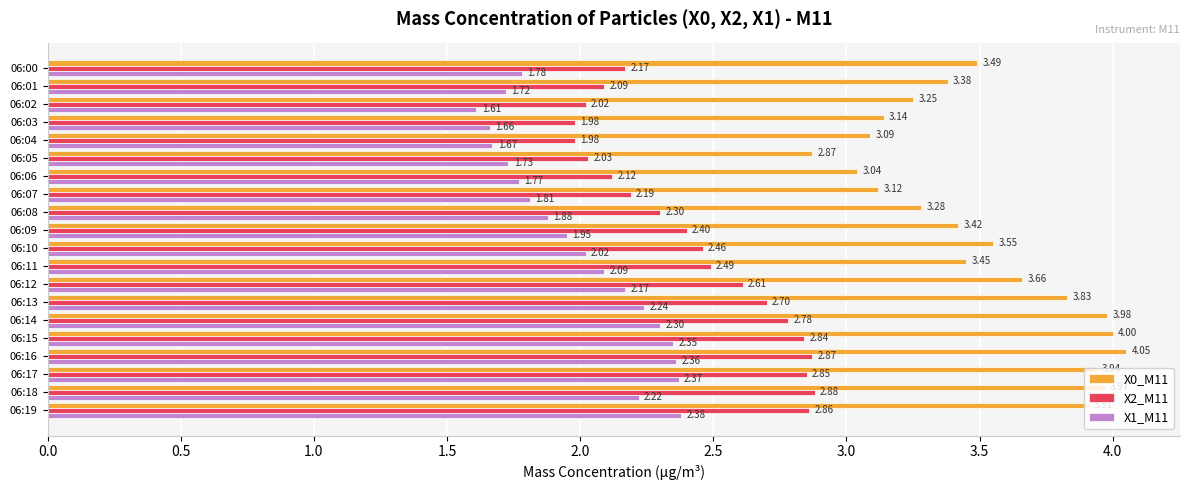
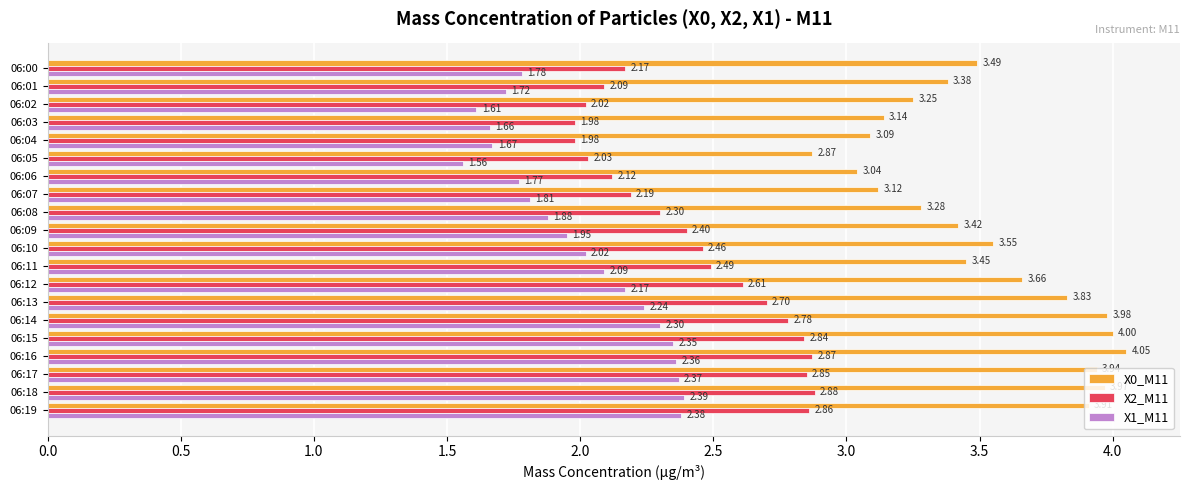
  {
    "X0_M11": {
      "06:00": 3.49,
      "06:01": 3.38,
      "06:02": 3.25,
      "06:03": 3.14,
      "06:04": 3.09,
      "06:05": 2.87,
      "06:06": 3.04,
      "06:07": 3.12,
      "06:08": 3.28,
      "06:09": 3.42,
      "06:10": 3.55,
      "06:11": 3.45,
      "06:12": 3.66,
      "06:13": 3.83,
      "06:14": 3.98,
      "06:15": 4.00,
      "06:16": 4.05
    },
    "X2_M11": {
      "06:00": 2.17,
      "06:01": 2.09,
      "06:02": 2.02,
      "06:03": 1.98,
      "06:04": 1.98,
      "06:05": 2.03,
      "06:06": 2.12,
      "06:07": 2.19,
      "06:08": 2.30,
      "06:09": 2.40,
      "06:10": 2.46,
      "06:11": 2.49,
      "06:12": 2.61,
      "06:13": 2.70,
      "06:14": 2.78,
      "06:15": 2.84,
      "06:16": 2.87,
      "06:17": 2.85,
      "06:18": 2.88,
      "06:19": 2.86
    },
    "X1_M11": {
      "06:00": 1.78,
      "06:01": 1.72,
      "06:02": 1.61,
      "06:03": 1.66,
      "06:04": 1.67,
-     "06:05": 1.73,
+     "06:05": 1.56,
      "06:06": 1.77,
      "06:07": 1.81,
      "06:08": 1.88,
      "06:09": 1.95,
      "06:10": 2.02,
      "06:11": 2.09,
      "06:12": 2.17,
      "06:13": 2.24,
      "06:14": 2.30,
      "06:15": 2.35,
      "06:16": 2.36,
      "06:17": 2.37,
-     "06:18": 2.22,
+     "06:18": 2.39,
      "06:19": 2.38
    }
  }
